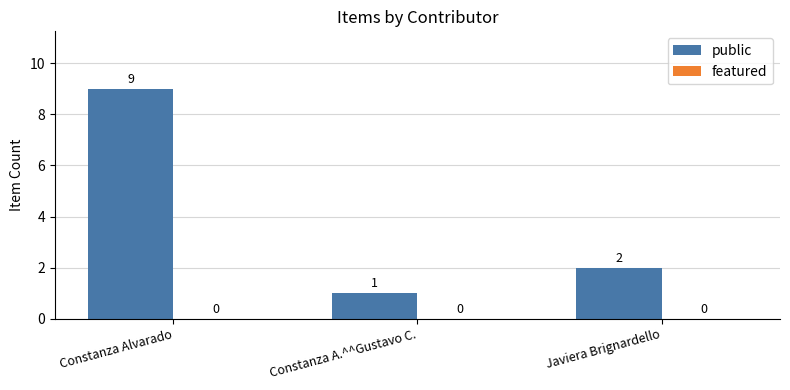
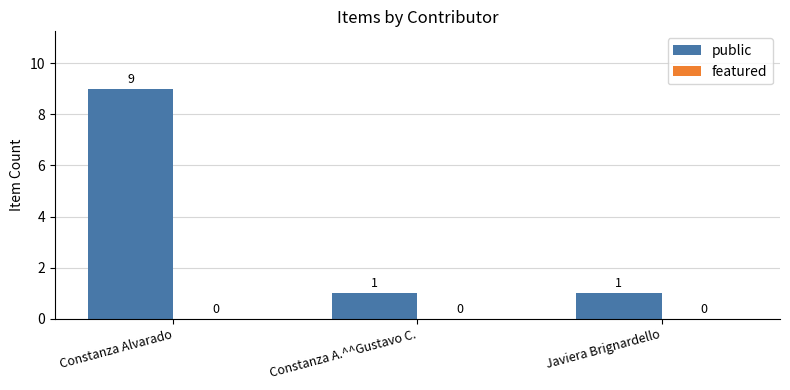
  {
    "public": {
      "Constanza Alvarado": 9,
      "Constanza A.^^Gustavo C.": 1,
-     "Javiera Brignardello": 2
+     "Javiera Brignardello": 1
    },
    "featured": {
      "Constanza Alvarado": 0,
      "Constanza A.^^Gustavo C.": 0,
      "Javiera Brignardello": 0
    }
  }
